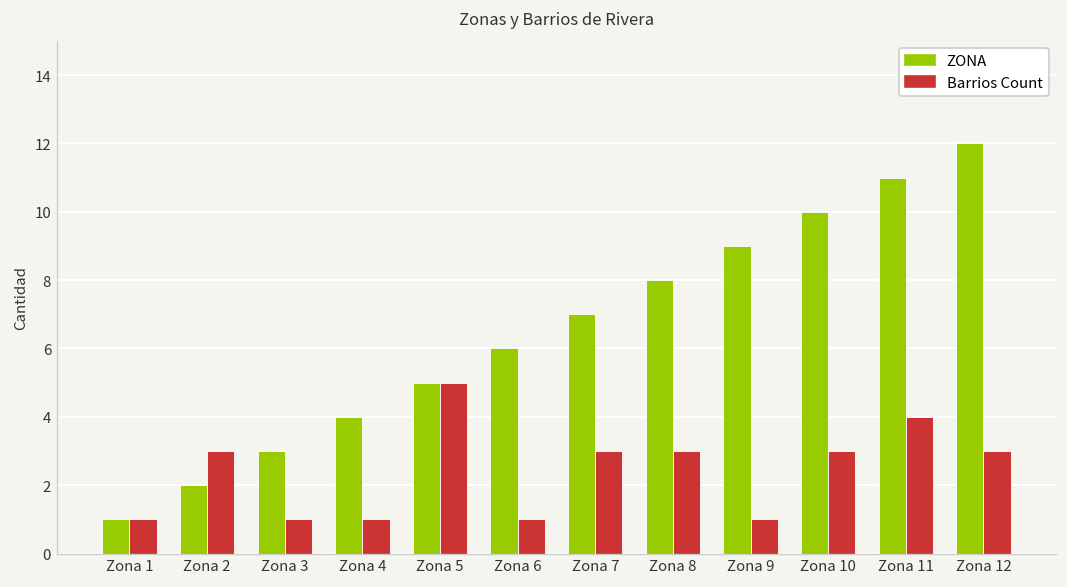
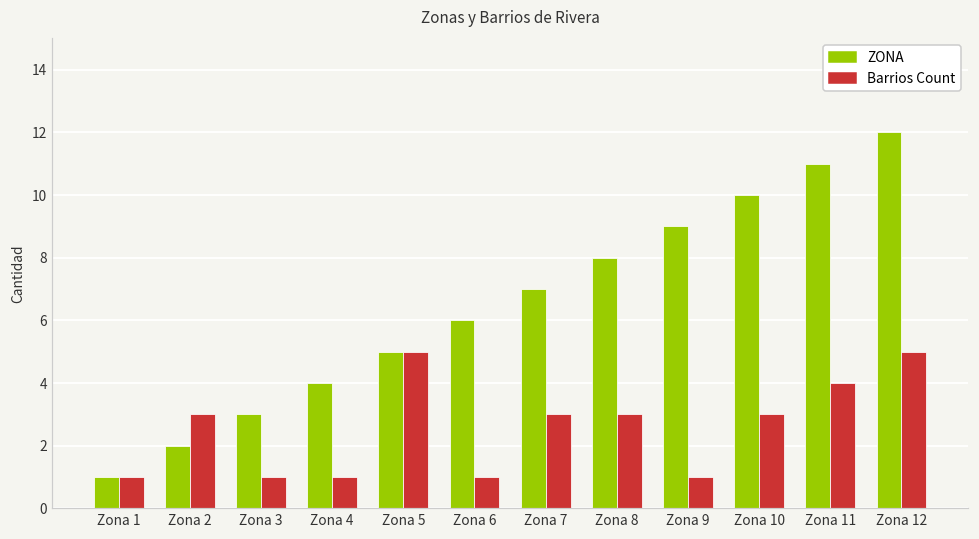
  {
    "ZONA": {
      "Zona 1": 1,
      "Zona 2": 2,
      "Zona 3": 3,
      "Zona 4": 4,
      "Zona 5": 5,
      "Zona 6": 6,
      "Zona 7": 7,
      "Zona 8": 8,
      "Zona 9": 9,
      "Zona 10": 10,
      "Zona 11": 11,
      "Zona 12": 12
    },
    "Barrios Count": {
      "Zona 1": 1,
      "Zona 2": 3,
      "Zona 3": 1,
      "Zona 4": 1,
      "Zona 5": 5,
      "Zona 6": 1,
      "Zona 7": 3,
      "Zona 8": 3,
      "Zona 9": 1,
      "Zona 10": 3,
      "Zona 11": 4,
-     "Zona 12": 3
+     "Zona 12": 5
    }
  }
